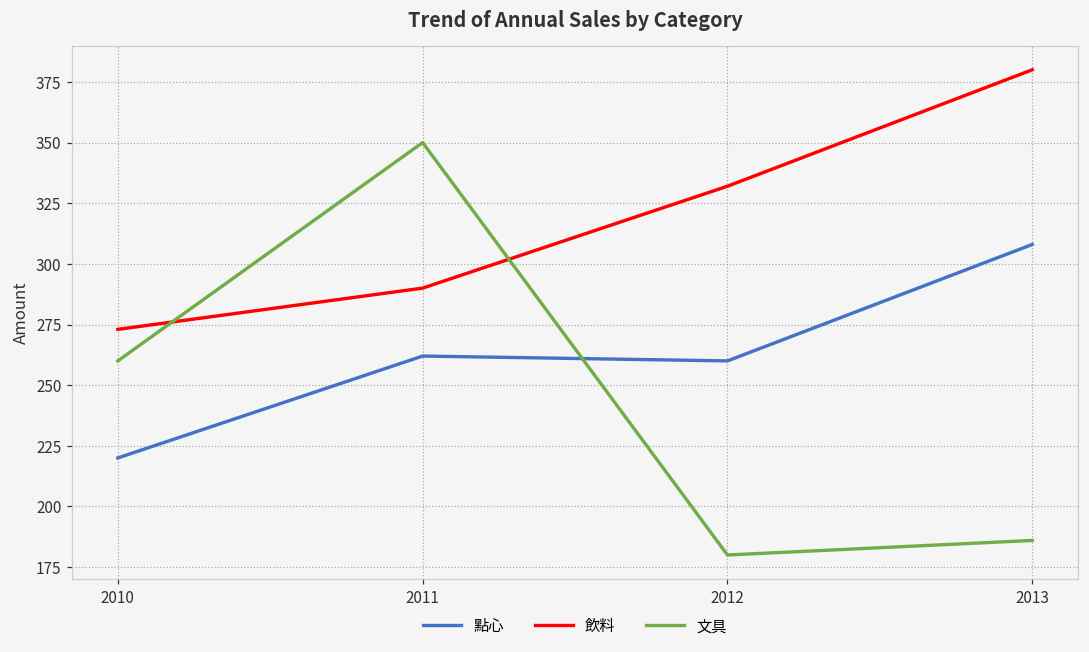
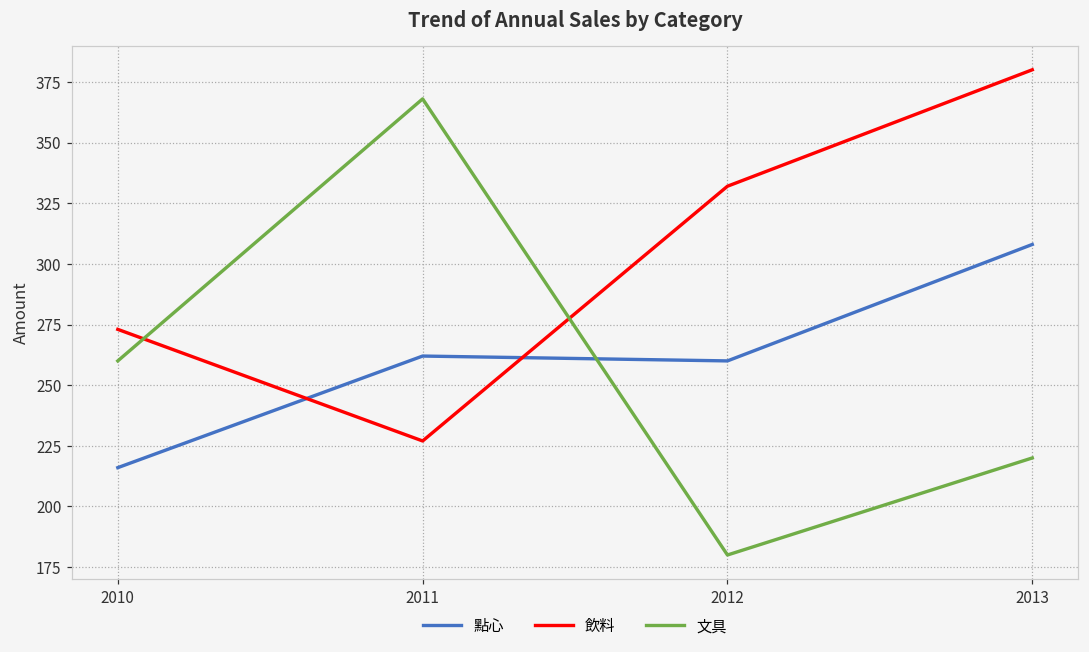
  {
    "點心": {
-     "2010": 220,
+     "2010": 216,
      "2011": 262,
      "2012": 260,
      "2013": 308
    },
    "飲料": {
      "2010": 273,
-     "2011": 290,
+     "2011": 227,
      "2012": 332,
      "2013": 380
    },
    "文具": {
      "2010": 260,
-     "2011": 350,
+     "2011": 368,
      "2012": 180,
-     "2013": 186
+     "2013": 220
    }
  }
